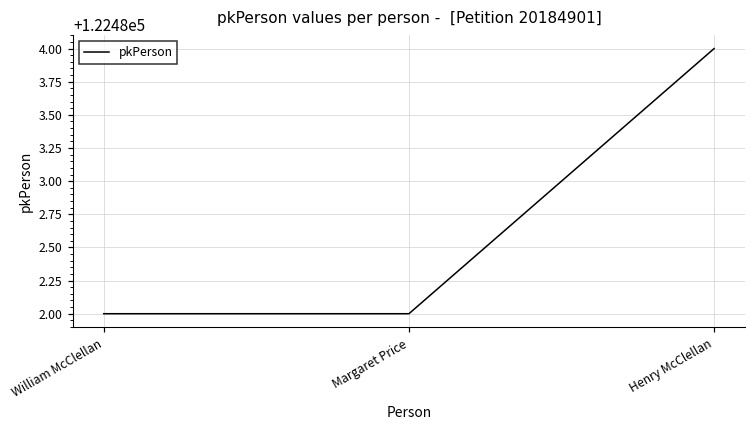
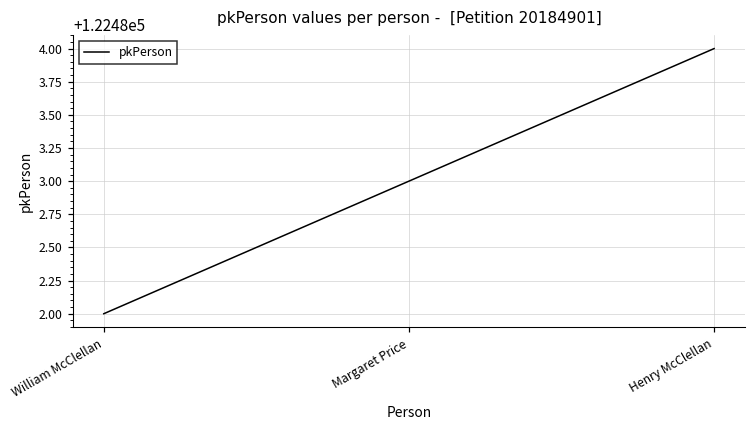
  {
    "William McClellan": 122482,
-   "Margaret Price": 122482,
+   "Margaret Price": 122483,
    "Henry McClellan": 122484
  }
